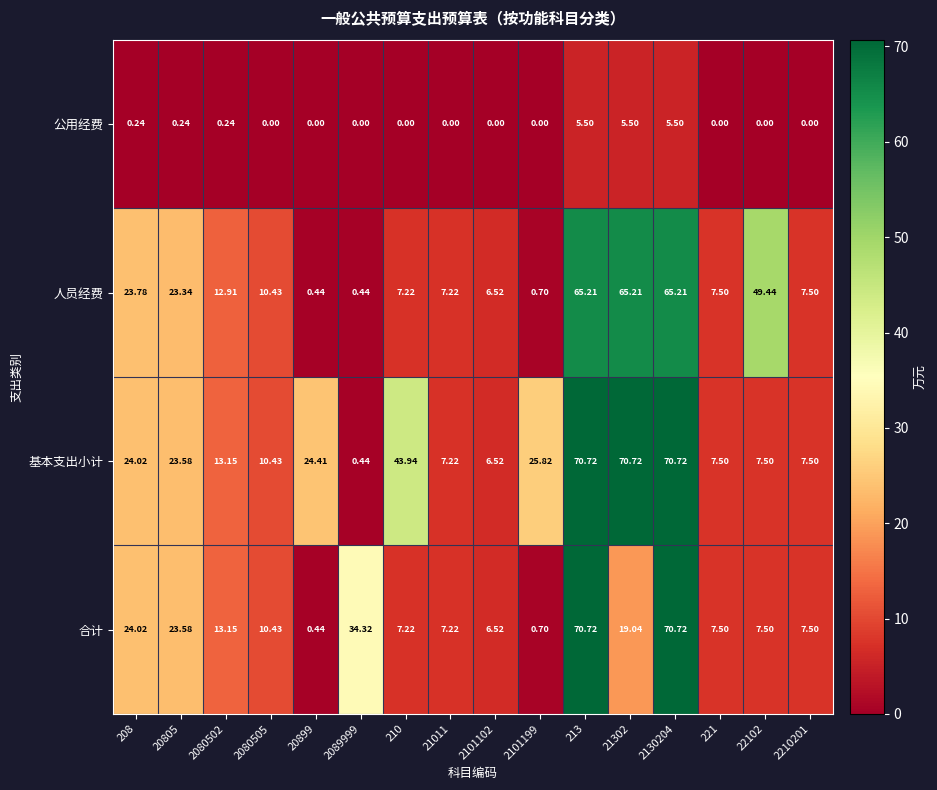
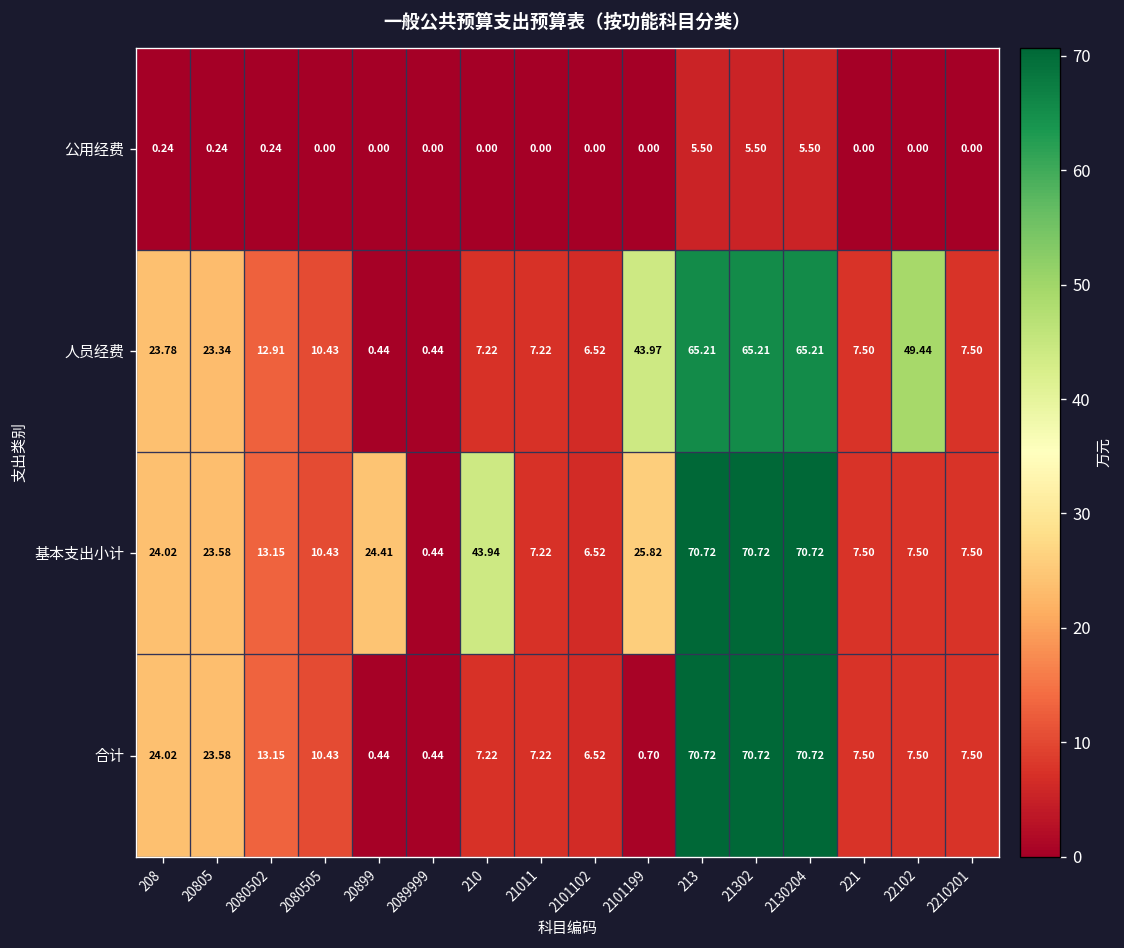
  {
    "公用经费": {
      "208": 0.24,
      "20805": 0.24,
      "2080502": 0.24,
      "2080505": 0.00,
      "20899": 0.00,
      "2089999": 0.00,
      "210": 0.00,
      "21011": 0.00,
      "2101102": 0.00,
      "2101199": 0.00,
      "213": 5.50,
      "21302": 5.50,
      "2130204": 5.50,
      "221": 0.00,
      "22102": 0.00,
      "2210201": 0.00
    },
    "人员经费": {
      "208": 23.78,
      "20805": 23.34,
      "2080502": 12.91,
      "2080505": 10.43,
      "20899": 0.44,
      "2089999": 0.44,
      "210": 7.22,
      "21011": 7.22,
      "2101102": 6.52,
-     "2101199": 0.70,
+     "2101199": 43.97,
      "213": 65.21,
      "21302": 65.21,
      "2130204": 65.21,
      "221": 7.50,
      "22102": 49.44,
      "2210201": 7.50
    },
    "基本支出小计": {
      "208": 24.02,
      "20805": 23.58,
      "2080502": 13.15,
      "2080505": 10.43,
      "20899": 24.41,
      "2089999": 0.44,
      "210": 43.94,
      "21011": 7.22,
      "2101102": 6.52,
      "2101199": 25.82,
      "213": 70.72,
      "21302": 70.72,
      "2130204": 70.72,
      "221": 7.50,
      "22102": 7.50,
      "2210201": 7.50
    },
    "合计": {
      "208": 24.02,
      "20805": 23.58,
      "2080502": 13.15,
      "2080505": 10.43,
      "20899": 0.44,
-     "2089999": 34.32,
+     "2089999": 0.44,
      "210": 7.22,
      "21011": 7.22,
      "2101102": 6.52,
      "2101199": 0.70,
      "213": 70.72,
-     "21302": 19.04,
+     "21302": 70.72,
      "2130204": 70.72,
      "221": 7.50,
      "22102": 7.50,
      "2210201": 7.50
    }
  }
